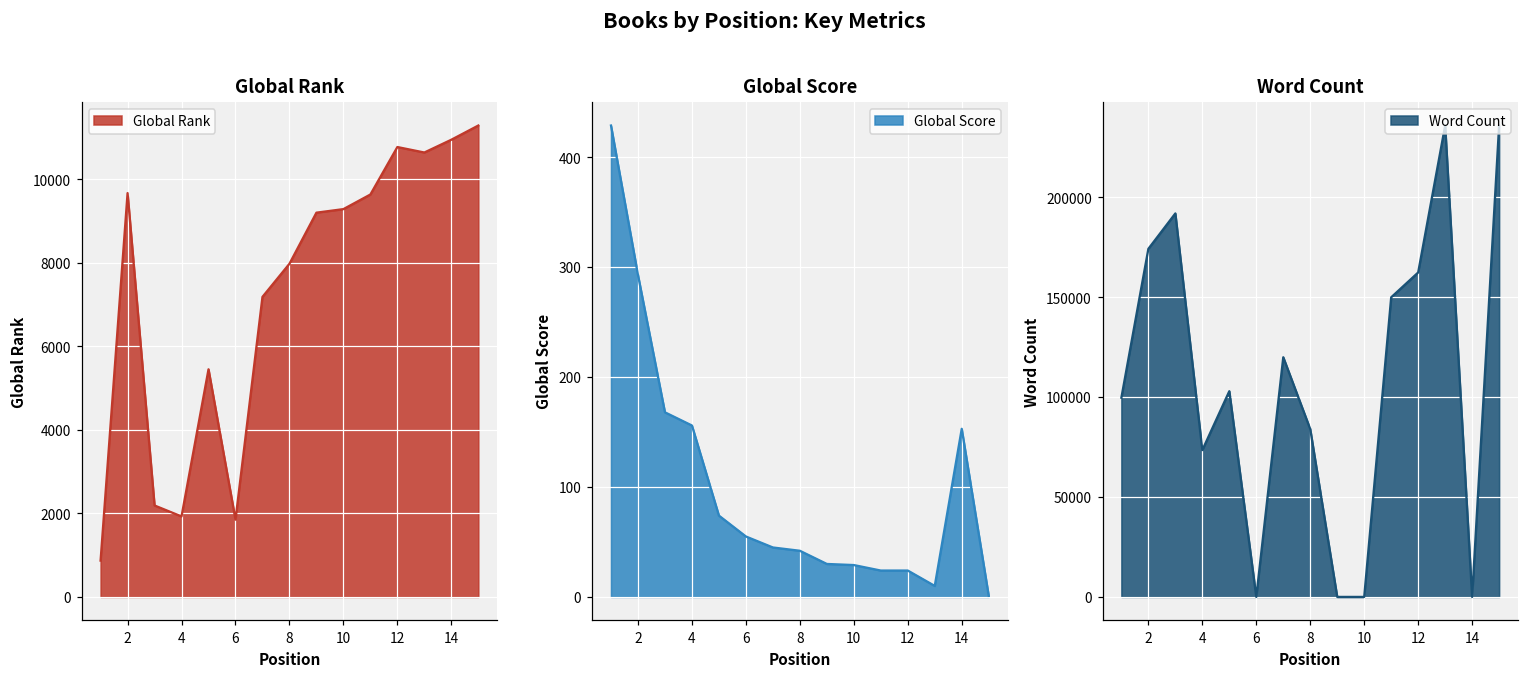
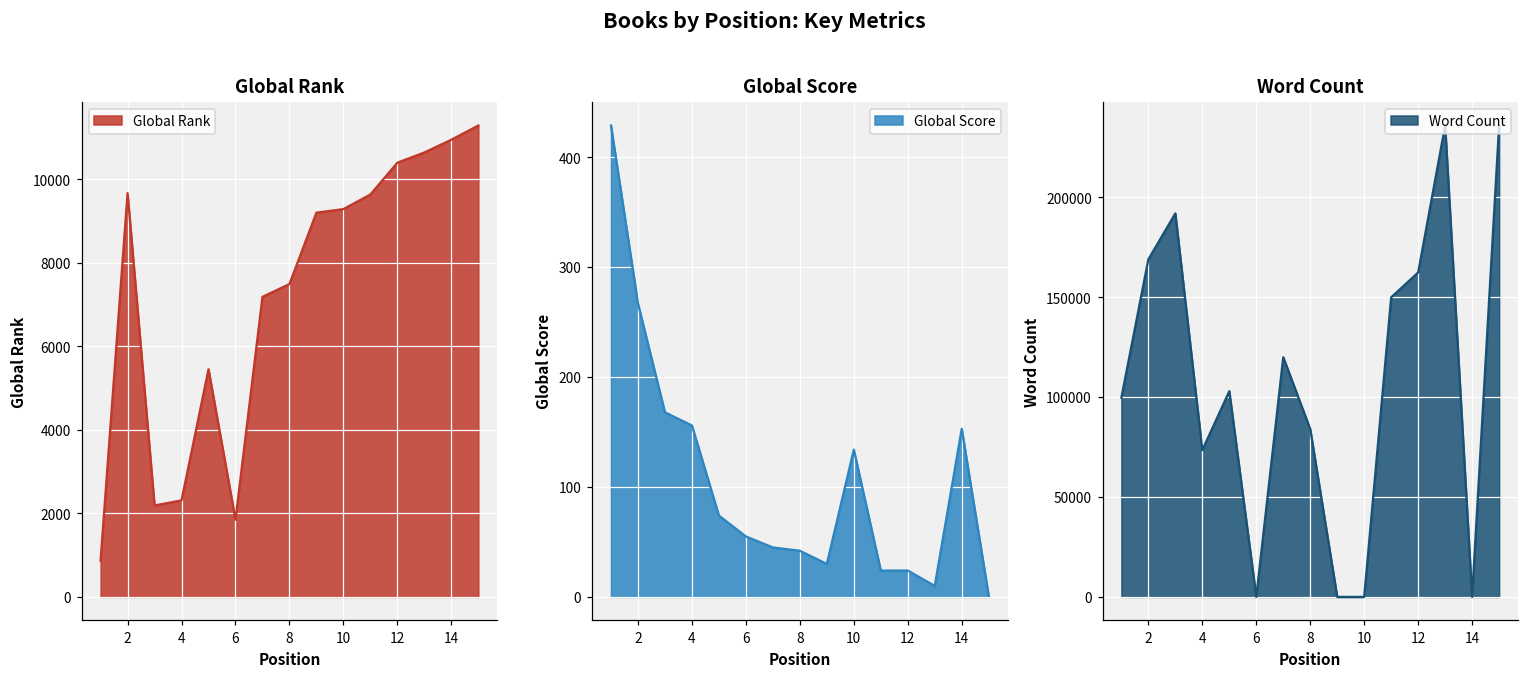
  {
    "Global Rank": {
      "2": 9700,
-     "4": 1900,
+     "4": 2300,
      "6": 1900,
-     "8": 8000,
+     "8": 7500,
      "10": 9300,
-     "12": 10800,
+     "12": 10400,
      "14": 11000
    },
    "Global Score": {
-     "2": 290,
+     "2": 270,
      "4": 160,
      "6": 60,
      "8": 40,
-     "10": 30,
+     "10": 130,
      "12": 20,
      "14": 150
    },
    "Word Count": {
-     "2": 174000,
+     "2": 169000,
      "4": 73000,
      "6": 0,
      "8": 84000,
      "10": 0,
      "12": 162000,
      "14": 0
    }
  }
